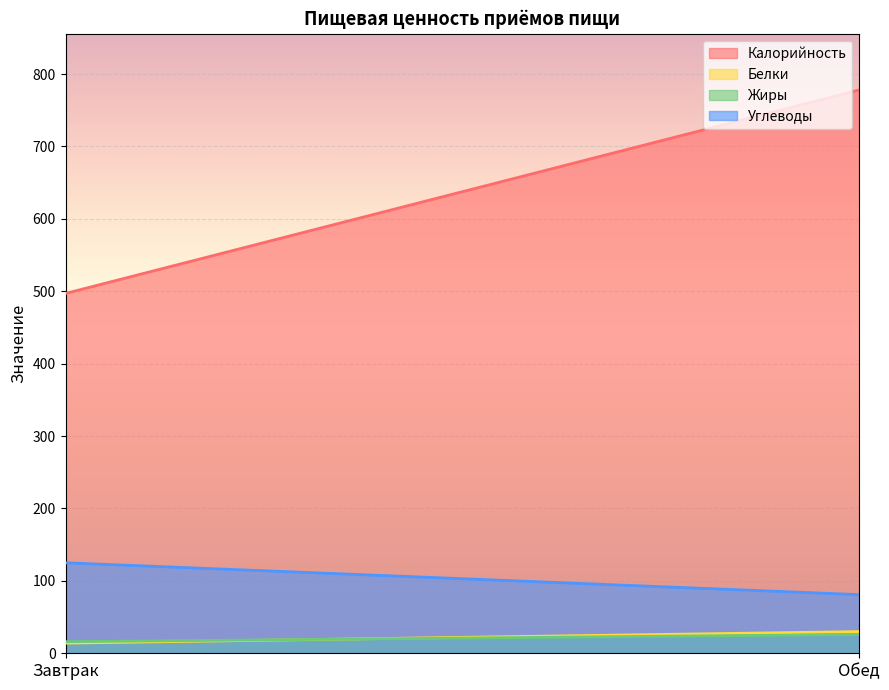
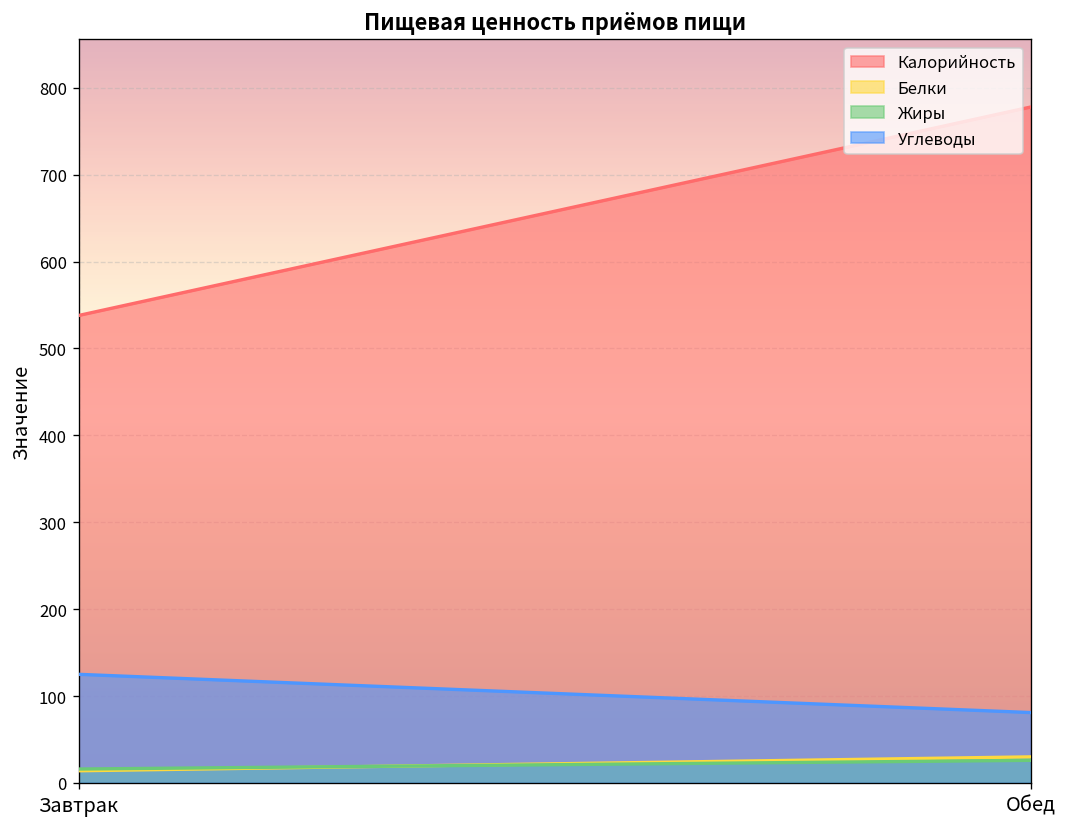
  {
    "Калорийность": {
-     "Завтрак": 500,
+     "Завтрак": 540,
      "Обед": 780
    },
    "Белки": {
      "Обед": 30
    },
    "Жиры": {
      "Обед": 30
    },
    "Углеводы": {
      "Завтрак": 130,
      "Обед": 80
    }
  }
